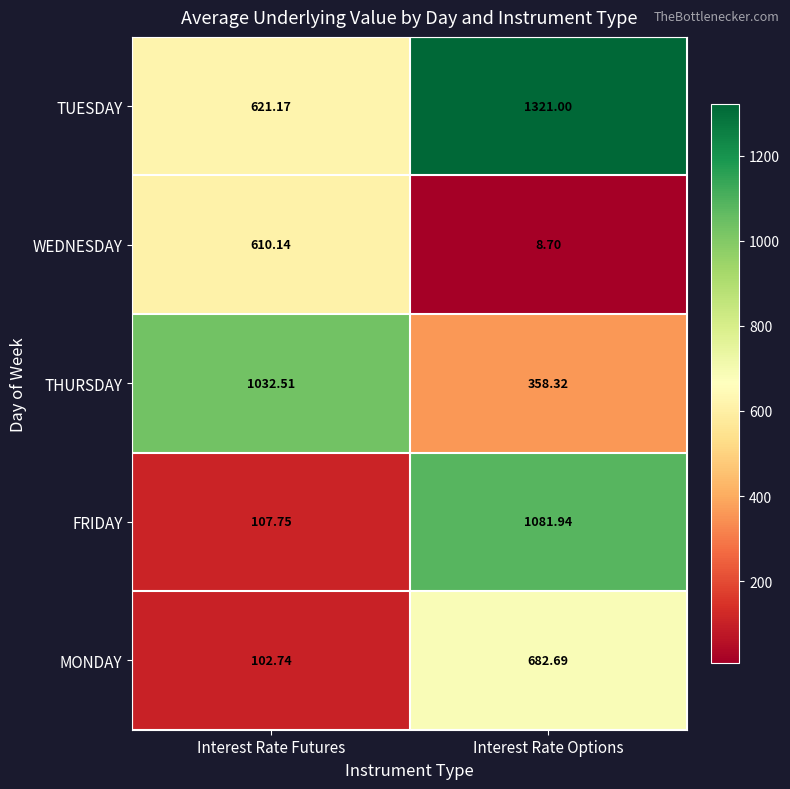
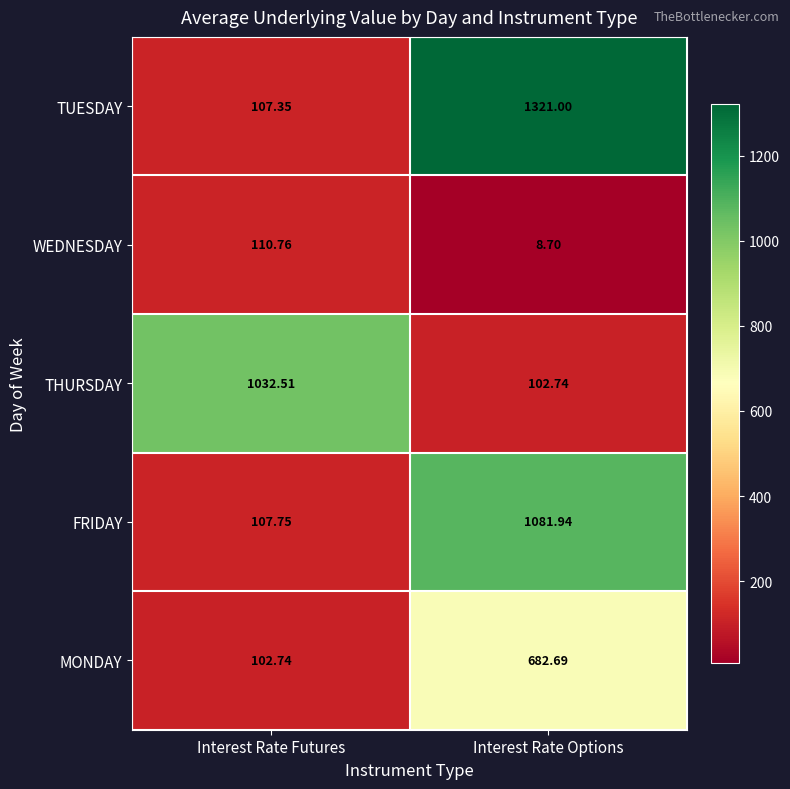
  {
    "TUESDAY": {
-     "Interest Rate Futures": 621.17,
+     "Interest Rate Futures": 107.35,
      "Interest Rate Options": 1321.00
    },
    "WEDNESDAY": {
-     "Interest Rate Futures": 610.14,
+     "Interest Rate Futures": 110.76,
      "Interest Rate Options": 8.70
    },
    "THURSDAY": {
      "Interest Rate Futures": 1032.51,
-     "Interest Rate Options": 358.32
+     "Interest Rate Options": 102.74
    },
    "FRIDAY": {
      "Interest Rate Futures": 107.75,
      "Interest Rate Options": 1081.94
    },
    "MONDAY": {
      "Interest Rate Futures": 102.74,
      "Interest Rate Options": 682.69
    }
  }
